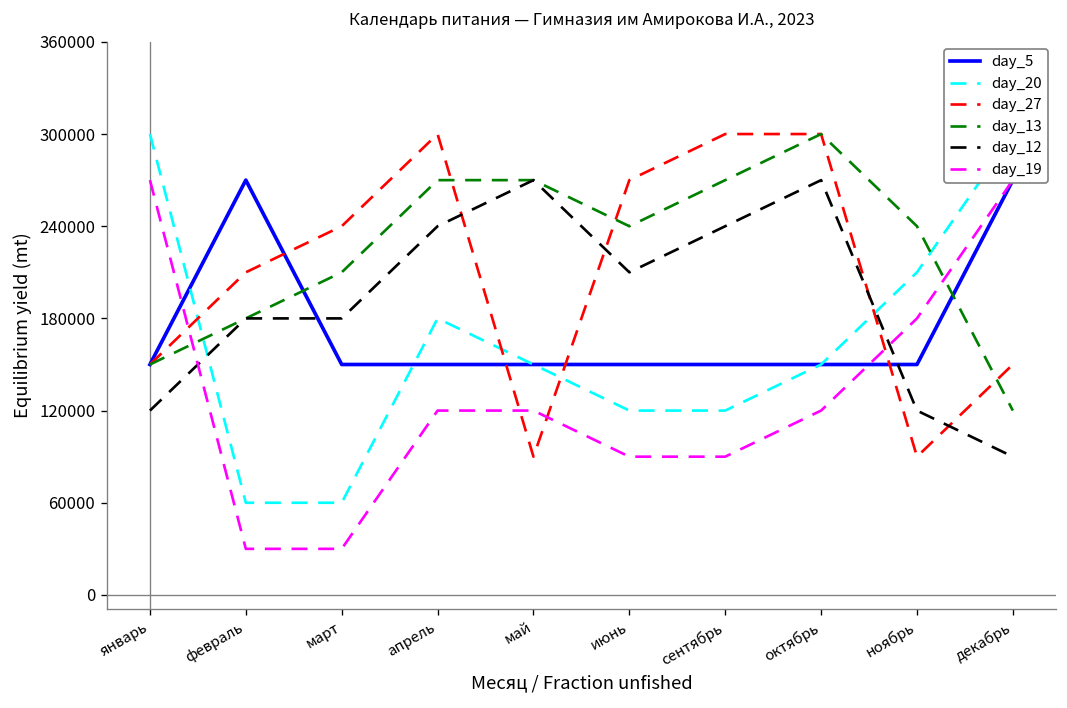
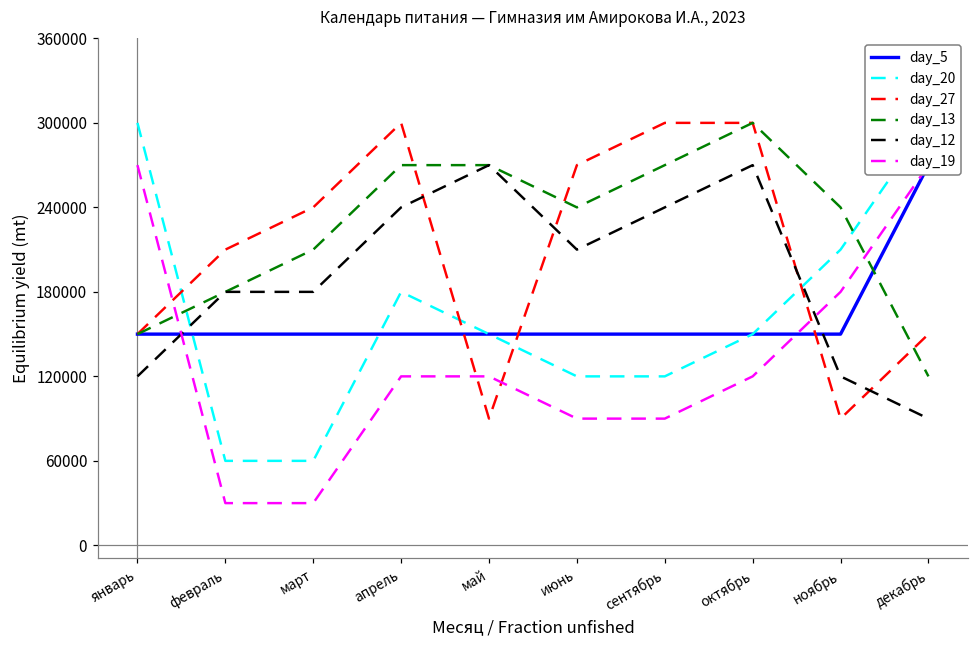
  {
    "day_5": {
-     "февраль": 270000,
+     "февраль": 150000,
      "март": 150000,
      "апрель": 150000,
      "июнь": 150000,
      "сентябрь": 150000,
      "ноябрь": 150000
    },
    "day_20": {
      "январь": 300000,
      "февраль": 60000,
      "март": 60000,
      "апрель": 180000,
      "июнь": 120000,
      "сентябрь": 120000,
      "ноябрь": 210000
    },
    "day_27": {
      "февраль": 210000,
      "март": 240000,
      "апрель": 300000,
      "май": 90000,
      "июнь": 270000,
      "сентябрь": 300000,
      "ноябрь": 90000,
      "декабрь": 150000
    },
    "day_13": {
      "март": 210000,
      "апрель": 270000,
      "июнь": 240000,
      "сентябрь": 270000,
      "ноябрь": 240000,
      "декабрь": 120000
    },
    "day_12": {
      "январь": 120000,
      "март": 180000,
      "апрель": 240000,
      "июнь": 210000,
      "сентябрь": 240000,
      "октябрь": 270000,
      "ноябрь": 120000,
      "декабрь": 90000
    },
    "day_19": {
      "январь": 270000,
      "февраль": 30000,
      "март": 30000,
      "апрель": 120000,
      "май": 120000,
      "июнь": 90000,
      "сентябрь": 90000,
      "октябрь": 120000,
      "ноябрь": 180000
    }
  }
